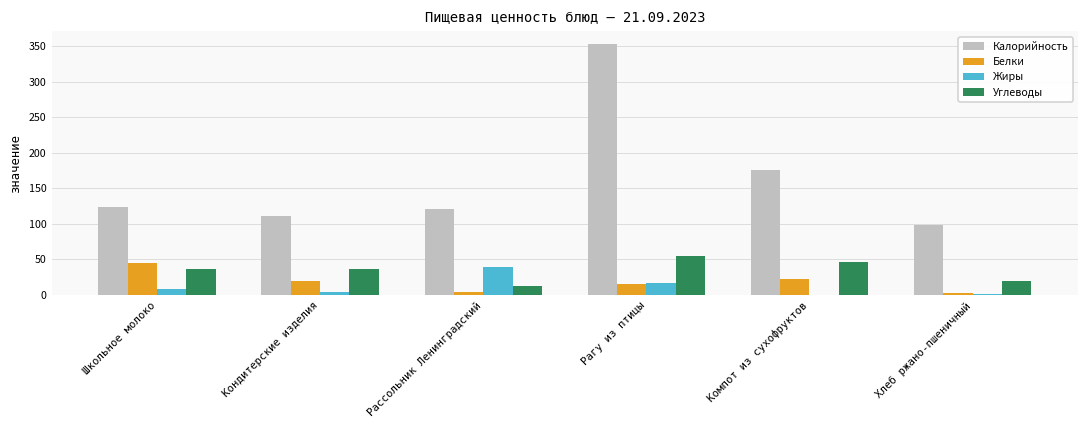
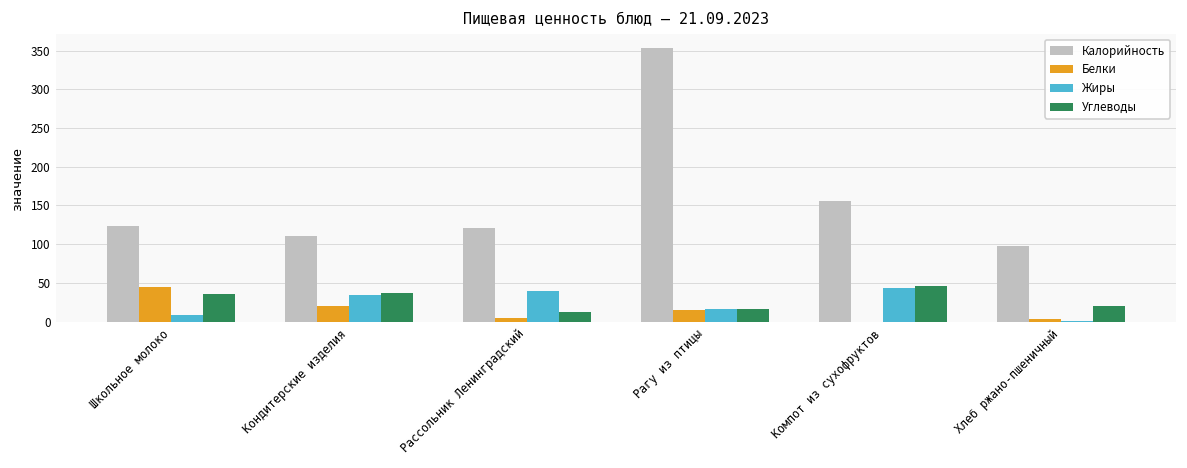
  {
    "Калорийность": {
      "Школьное молоко": 120,
      "Кондитерские изделия": 110,
      "Рассольник Ленинградский": 120,
      "Рагу из птицы": 350,
-     "Компот из сухофруктов": 180,
+     "Компот из сухофруктов": 160,
      "Хлеб ржано-пшеничный": 100
    },
    "Белки": {
      "Школьное молоко": 50,
      "Кондитерские изделия": 20,
      "Рассольник Ленинградский": 0,
      "Рагу из птицы": 20,
-     "Компот из сухофруктов": 20
+     "Компот из сухофруктов": 0
    },
    "Жиры": {
      "Школьное молоко": 10,
-     "Кондитерские изделия": 0,
+     "Кондитерские изделия": 30,
      "Рассольник Ленинградский": 40,
      "Рагу из птицы": 20,
-     "Компот из сухофруктов": 0
+     "Компот из сухофруктов": 40
    },
    "Углеводы": {
      "Школьное молоко": 40,
      "Кондитерские изделия": 40,
      "Рассольник Ленинградский": 10,
-     "Рагу из птицы": 60,
+     "Рагу из птицы": 20,
      "Компот из сухофруктов": 50,
      "Хлеб ржано-пшеничный": 20
    }
  }
